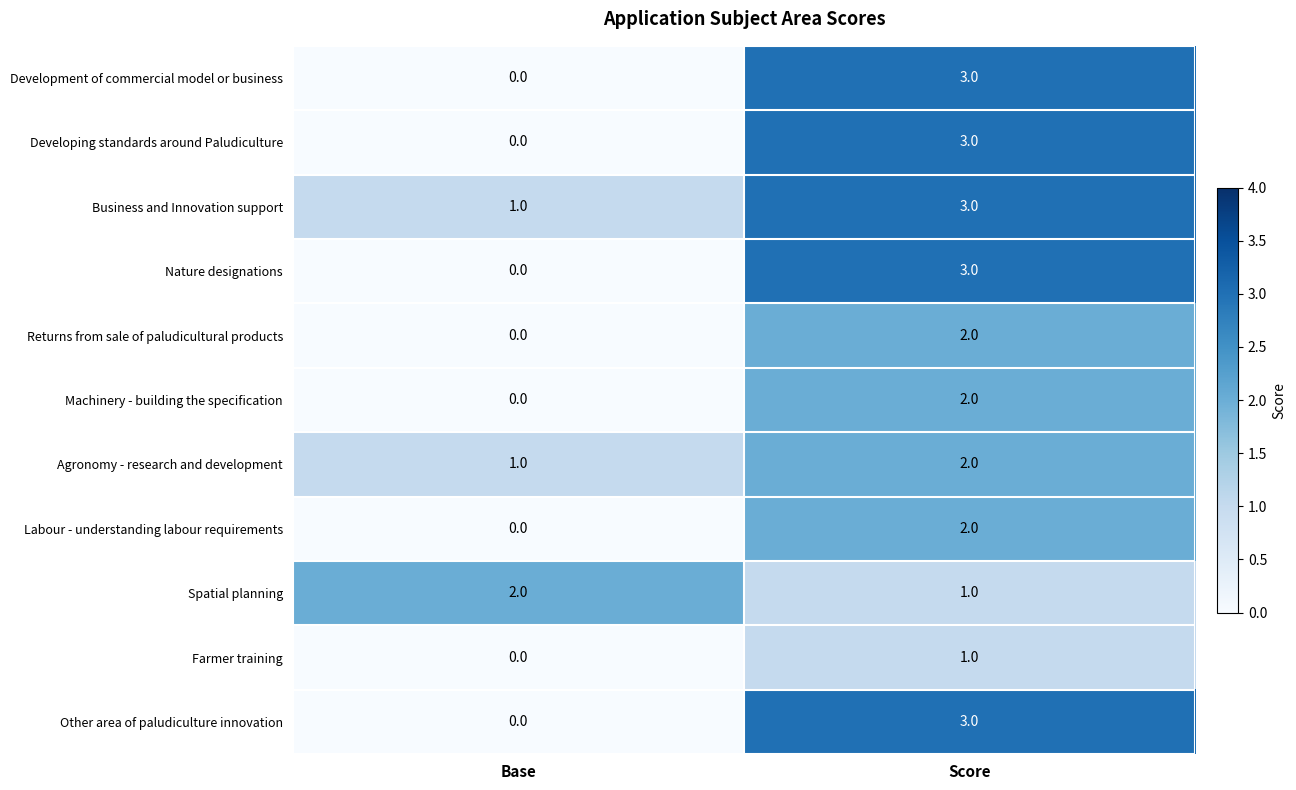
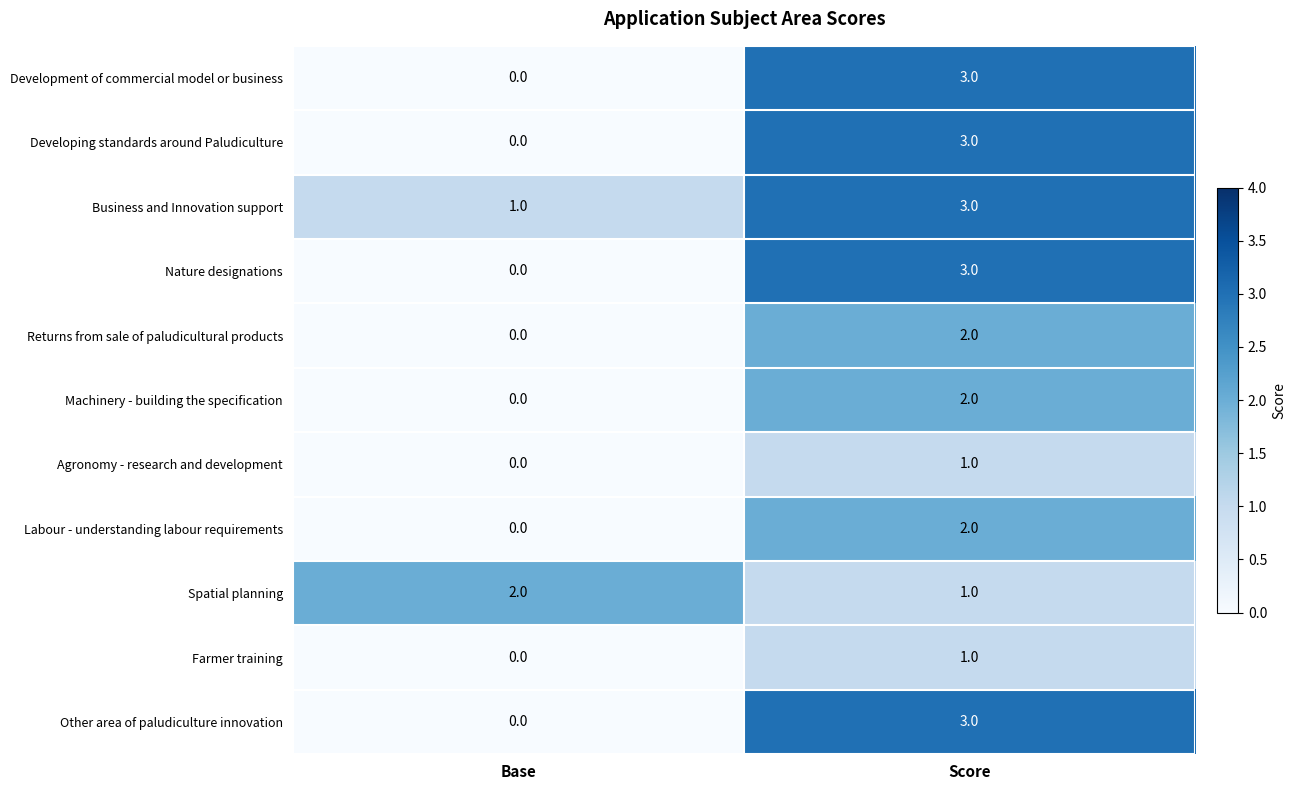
  {
    "Development of commercial model or business": {
      "Base": 0.0,
      "Score": 3.0
    },
    "Developing standards around Paludiculture": {
      "Base": 0.0,
      "Score": 3.0
    },
    "Business and Innovation support": {
      "Base": 1.0,
      "Score": 3.0
    },
    "Nature designations": {
      "Base": 0.0,
      "Score": 3.0
    },
    "Returns from sale of paludicultural products": {
      "Base": 0.0,
      "Score": 2.0
    },
    "Machinery - building the specification": {
      "Base": 0.0,
      "Score": 2.0
    },
    "Agronomy - research and development": {
-     "Base": 1.0,
-     "Score": 2.0
+     "Base": 0.0,
+     "Score": 1.0
    },
    "Labour - understanding labour requirements": {
      "Base": 0.0,
      "Score": 2.0
    },
    "Spatial planning": {
      "Base": 2.0,
      "Score": 1.0
    },
    "Farmer training": {
      "Base": 0.0,
      "Score": 1.0
    },
    "Other area of paludiculture innovation": {
      "Base": 0.0,
      "Score": 3.0
    }
  }
